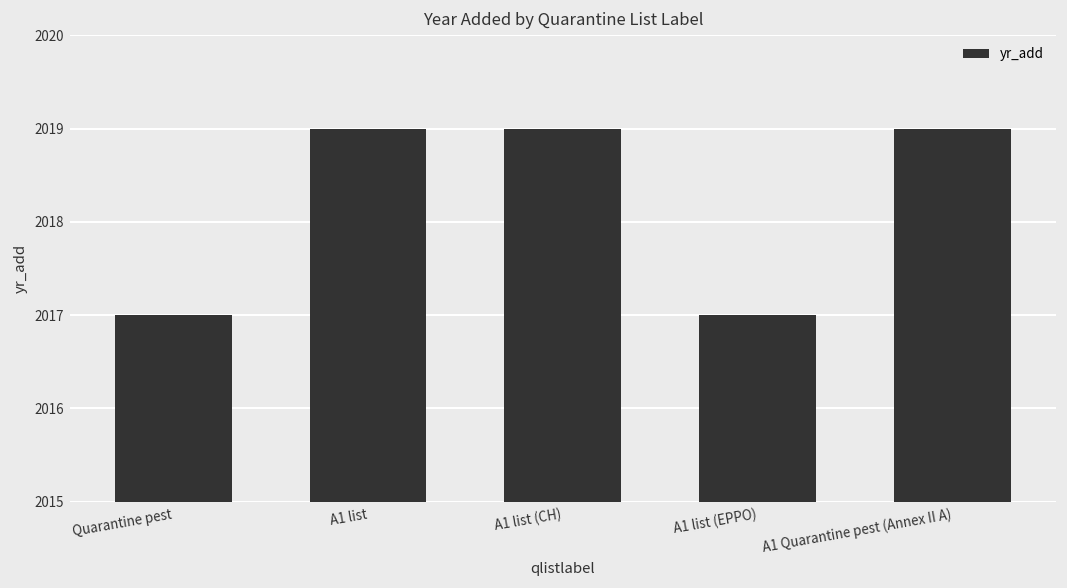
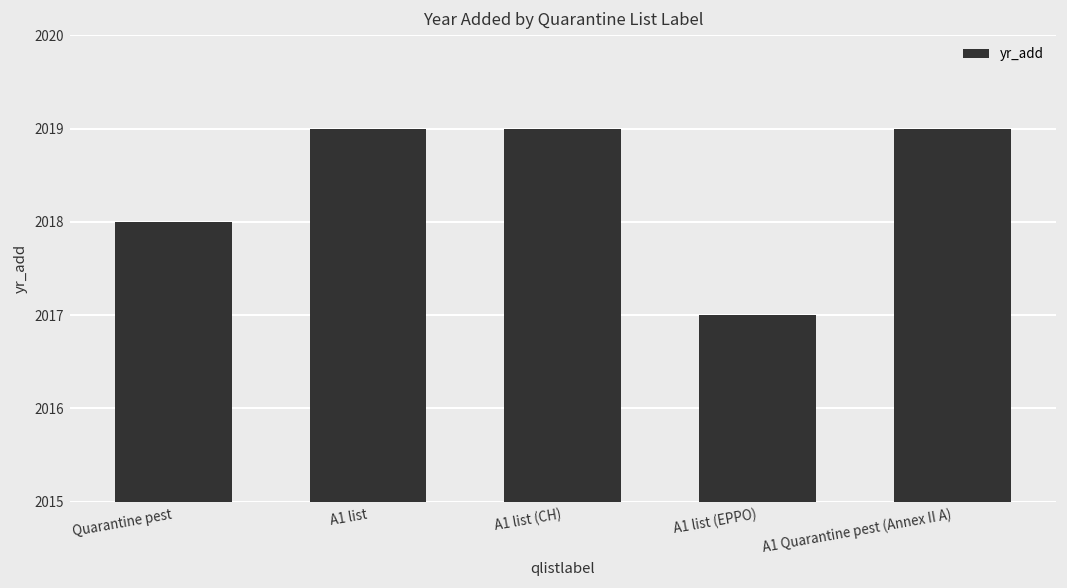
  {
-   "Quarantine pest": 2017,
+   "Quarantine pest": 2018,
    "A1 list": 2019,
    "A1 list (CH)": 2019,
    "A1 list (EPPO)": 2017,
    "A1 Quarantine pest (Annex II A)": 2019
  }
